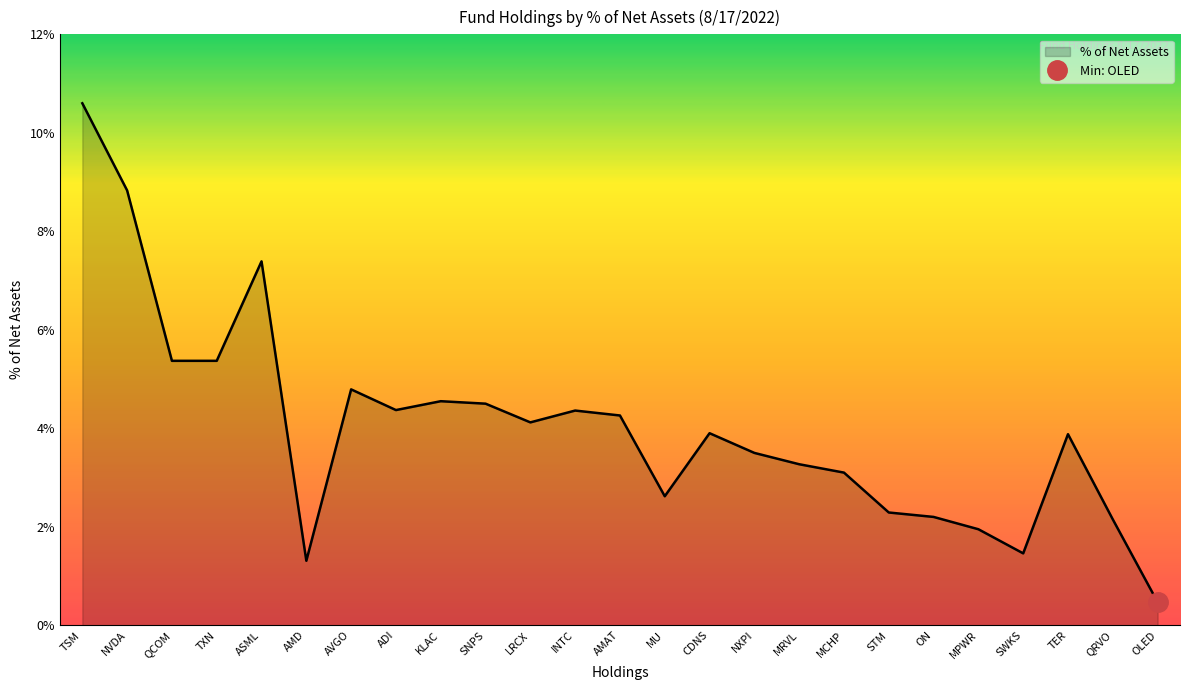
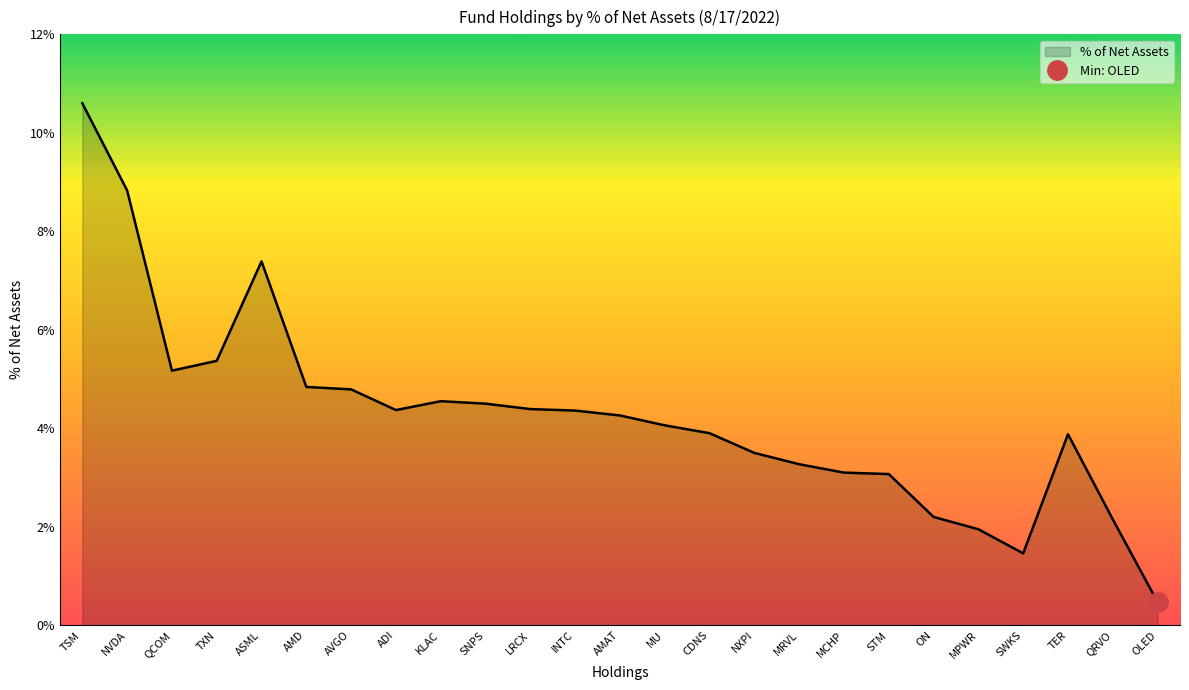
  {
    "% of Net Assets": {
      "TSM": "10.6%",
      "NVDA": "8.8%",
-     "QCOM": "5.4%",
+     "QCOM": "5.2%",
      "TXN": "5.4%",
      "ASML": "7.4%",
-     "AMD": "1.3%",
+     "AMD": "4.8%",
      "AVGO": "4.8%",
      "ADI": "4.4%",
      "KLAC": "4.6%",
      "SNPS": "4.5%",
-     "LRCX": "4.1%",
+     "LRCX": "4.4%",
      "INTC": "4.4%",
      "AMAT": "4.3%",
-     "MU": "2.6%",
+     "MU": "4.1%",
      "CDNS": "3.9%",
      "NXPI": "3.5%",
      "MRVL": "3.3%",
      "MCHP": "3.1%",
-     "STM": "2.3%",
+     "STM": "3.1%",
      "ON": "2.2%",
      "MPWR": "2.0%",
      "SWKS": "1.5%",
      "TER": "3.9%",
      "QRVO": "2.2%"
    }
  }
